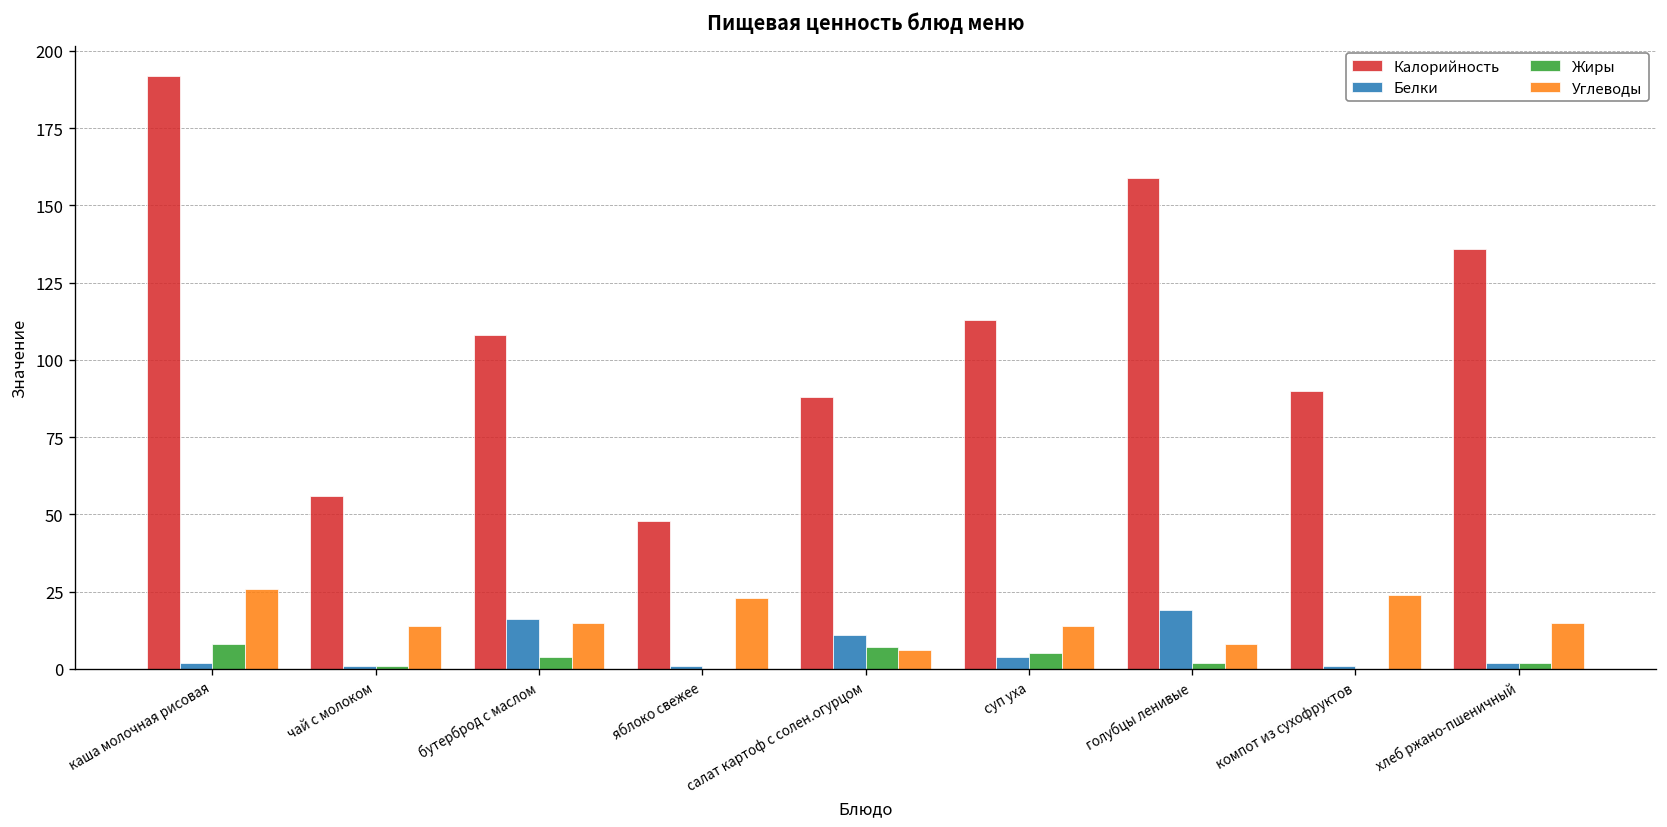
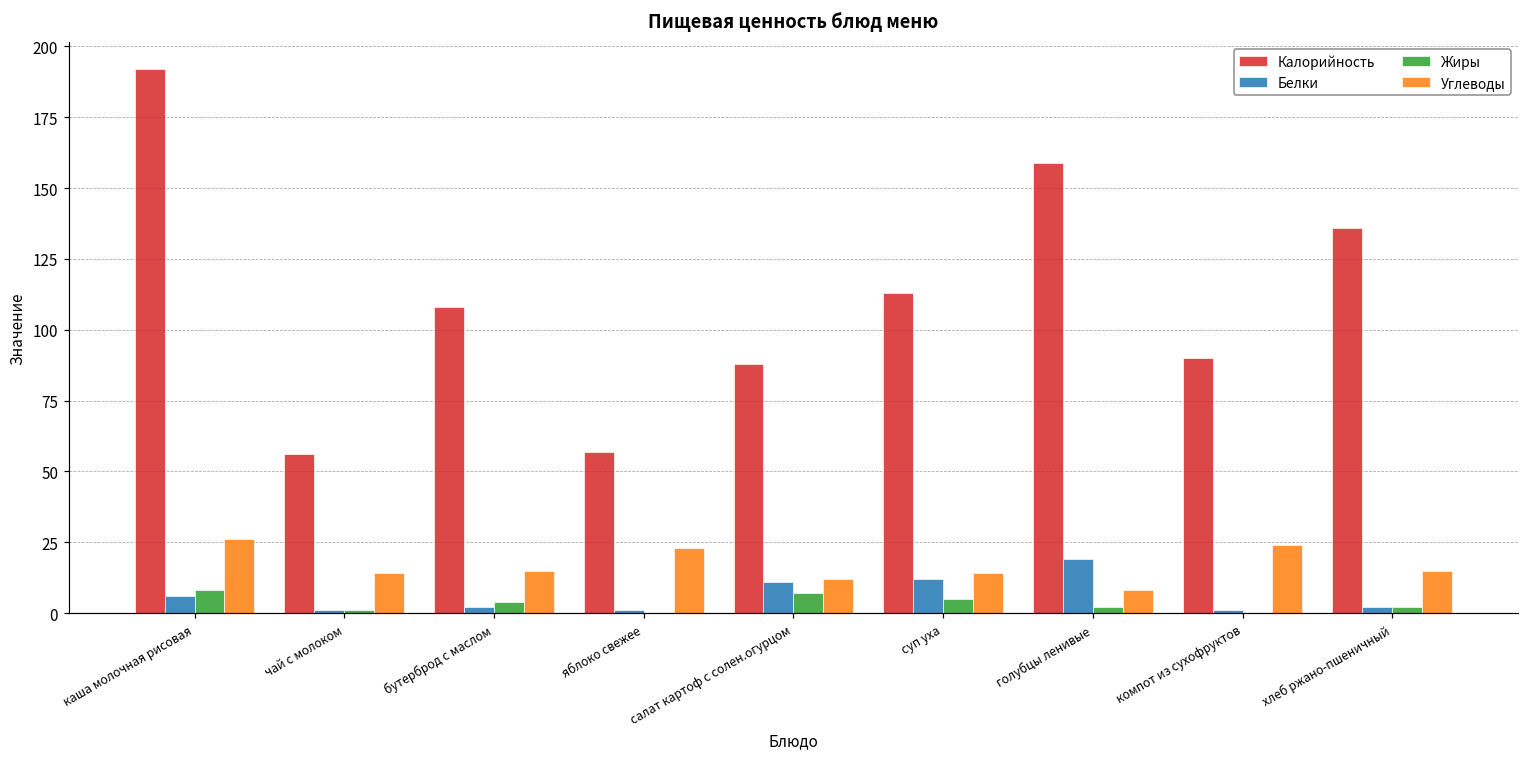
  {
    "Калорийность": {
      "каша молочная рисовая": 192,
      "чай с молоком": 56,
      "бутерброд с маслом": 108,
-     "яблоко свежее": 48,
+     "яблоко свежее": 57,
      "салат картоф с солен.огурцом": 88,
      "суп уха": 113,
      "голубцы ленивые": 159,
      "компот из сухофруктов": 90,
      "хлеб ржано-пшеничный": 136
    },
    "Белки": {
-     "каша молочная рисовая": 2,
+     "каша молочная рисовая": 6,
      "чай с молоком": 1,
-     "бутерброд с маслом": 16,
+     "бутерброд с маслом": 2,
      "яблоко свежее": 1,
      "салат картоф с солен.огурцом": 11,
-     "суп уха": 4,
+     "суп уха": 12,
      "голубцы ленивые": 19,
      "компот из сухофруктов": 1,
      "хлеб ржано-пшеничный": 2
    },
    "Жиры": {
      "каша молочная рисовая": 8,
      "чай с молоком": 1,
      "бутерброд с маслом": 4,
      "яблоко свежее": 0,
      "салат картоф с солен.огурцом": 7,
      "суп уха": 5,
      "голубцы ленивые": 2,
      "компот из сухофруктов": 0,
      "хлеб ржано-пшеничный": 2
    },
    "Углеводы": {
      "каша молочная рисовая": 26,
      "чай с молоком": 14,
      "бутерброд с маслом": 15,
      "яблоко свежее": 23,
-     "салат картоф с солен.огурцом": 6,
+     "салат картоф с солен.огурцом": 12,
      "суп уха": 14,
      "голубцы ленивые": 8,
      "компот из сухофруктов": 24,
      "хлеб ржано-пшеничный": 15
    }
  }
